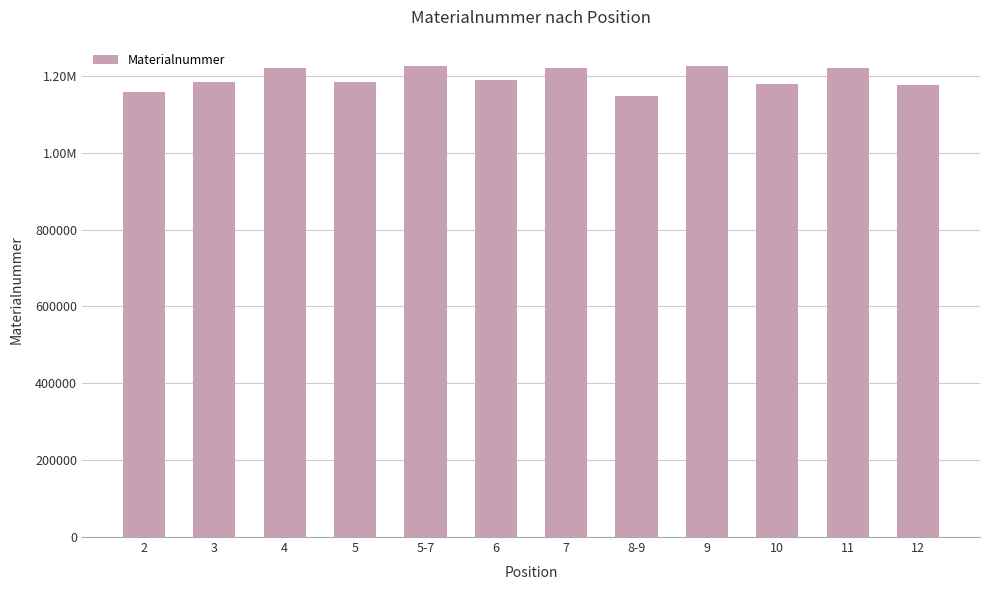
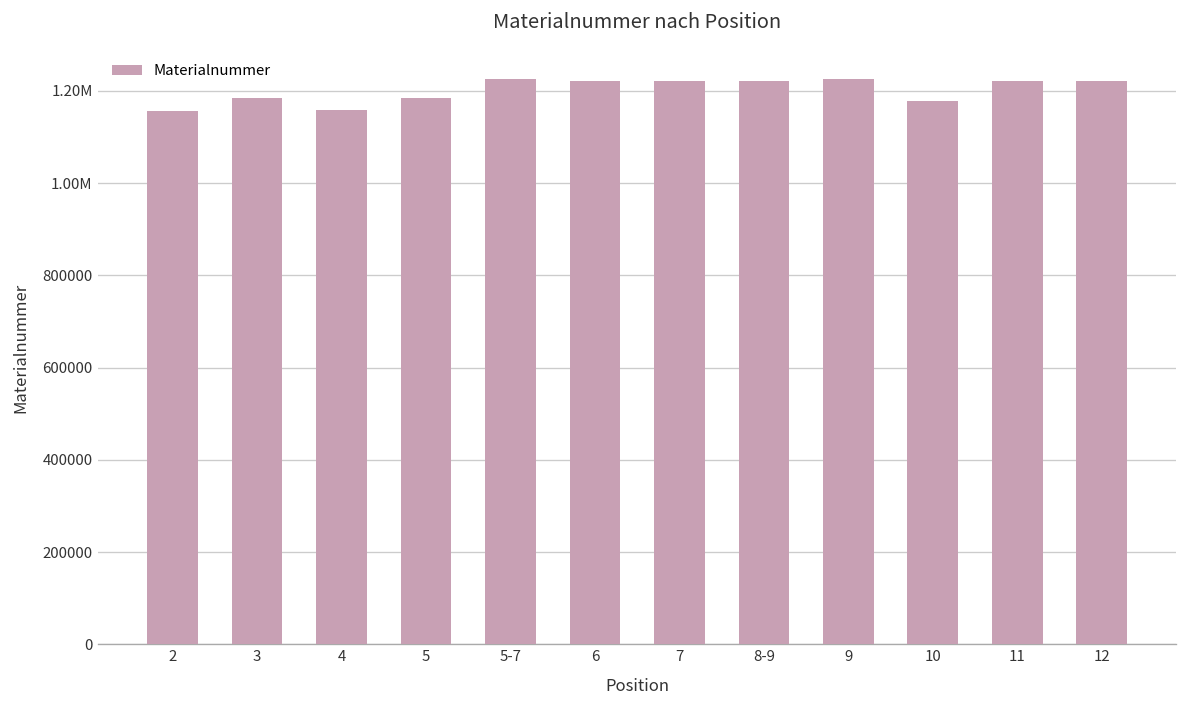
  {
    "2": 1160000,
    "3": 1180000,
-   "4": 1220000,
+   "4": 1160000,
    "5": 1180000,
    "5-7": 1230000,
-   "6": 1190000,
+   "6": 1220000,
    "7": 1220000,
-   "8-9": 1150000,
+   "8-9": 1220000,
    "9": 1230000,
    "10": 1180000,
    "11": 1220000,
-   "12": 1170000
+   "12": 1220000
  }
